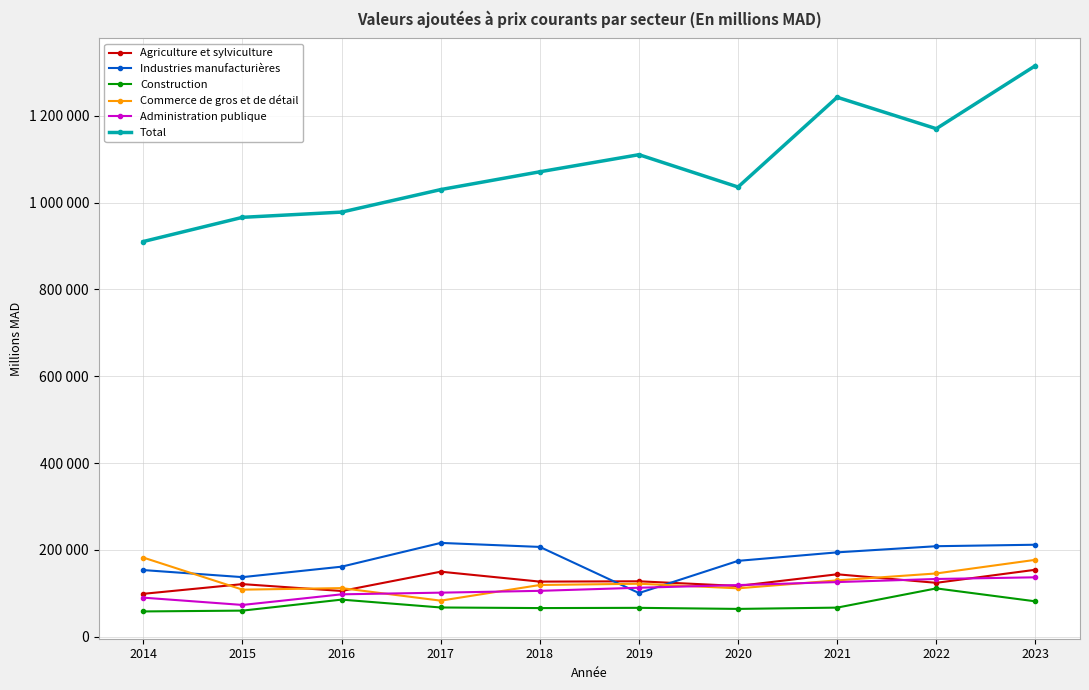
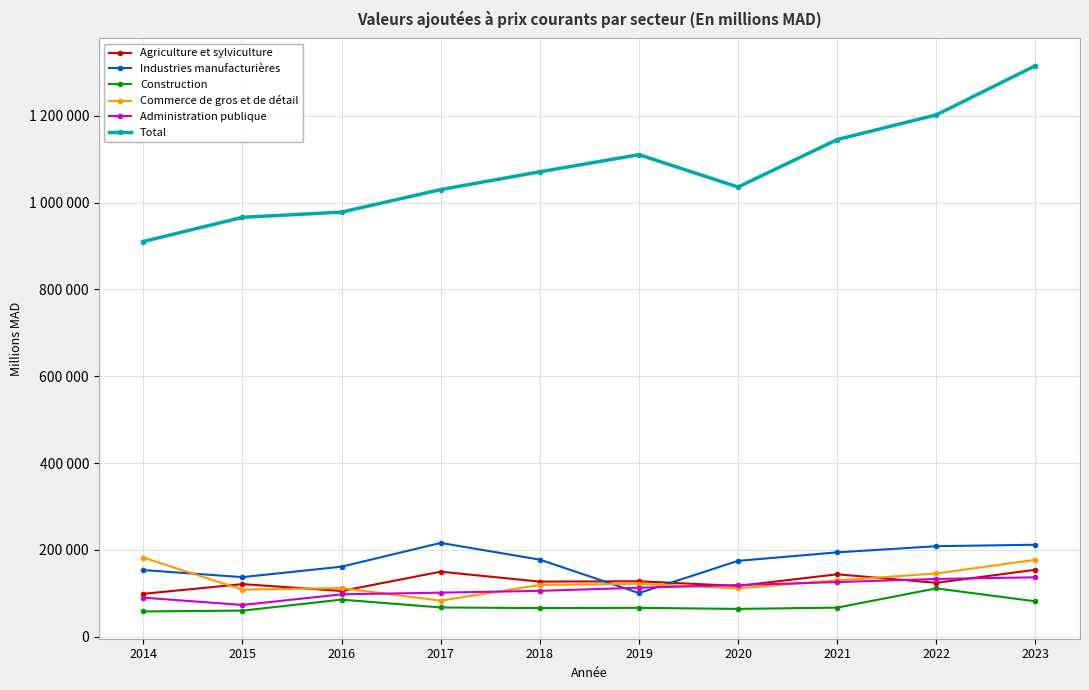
  {
    "Agriculture et sylviculture": {
      "2014": 100000,
      "2015": 120000,
      "2016": 110000,
      "2017": 150000,
      "2018": 130000,
      "2021": 140000,
      "2022": 120000,
      "2023": 150000
    },
    "Industries manufacturières": {
      "2014": 150000,
      "2015": 140000,
      "2016": 160000,
      "2017": 220000,
-     "2018": 210000,
+     "2018": 180000,
      "2019": 100000,
      "2020": 170000,
      "2021": 190000,
      "2022": 210000,
      "2023": 210000
    },
    "Construction": {
      "2014": 60000,
      "2015": 60000,
      "2016": 90000,
      "2017": 70000,
      "2018": 70000,
      "2019": 70000,
      "2020": 60000,
      "2021": 70000,
      "2022": 110000,
      "2023": 80000
    },
    "Commerce de gros et de détail": {
      "2014": 180000,
      "2015": 110000,
      "2016": 110000,
      "2017": 80000,
      "2018": 120000,
      "2022": 150000,
      "2023": 180000
    },
    "Administration publique": {
      "2014": 90000,
      "2015": 70000,
      "2016": 100000,
      "2017": 100000,
      "2018": 110000,
      "2019": 110000,
      "2022": 130000,
      "2023": 140000
    },
    "Total": {
      "2014": 910000,
      "2015": 970000,
      "2016": 980000,
      "2017": 1030000,
      "2018": 1070000,
      "2019": 1110000,
      "2020": 1040000,
-     "2021": 1240000,
-     "2022": 1170000,
+     "2021": 1150000,
+     "2022": 1200000,
      "2023": 1320000
    }
  }
